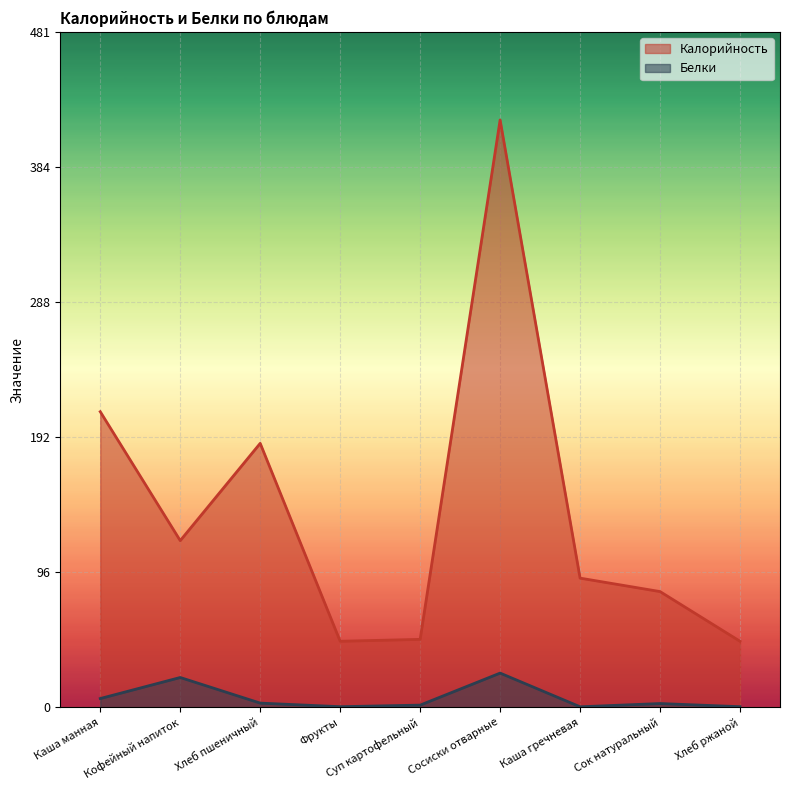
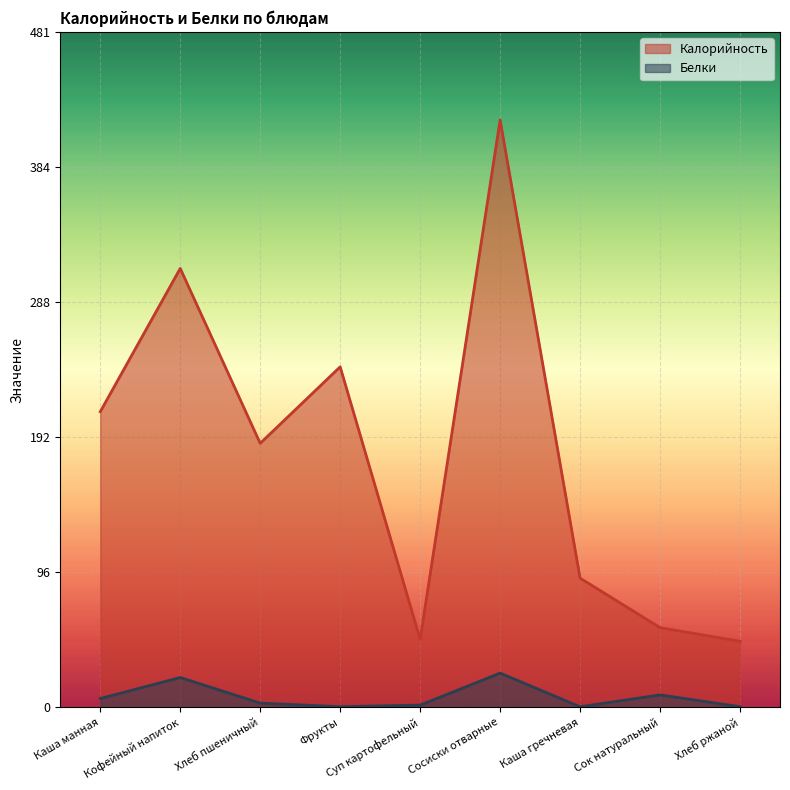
  {
    "Калорийность": {
      "Каша манная": 211,
-     "Кофейный напиток": 119,
+     "Кофейный напиток": 313,
      "Хлеб пшеничный": 188,
-     "Фрукты": 47,
+     "Фрукты": 243,
      "Суп картофельный": 48,
      "Сосиски отварные": 418,
      "Каша гречневая": 92,
-     "Сок натуральный": 82,
+     "Сок натуральный": 57,
      "Хлеб ржаной": 47
    },
    "Белки": {
      "Каша манная": 6,
      "Кофейный напиток": 21,
      "Хлеб пшеничный": 3,
      "Фрукты": 0,
      "Суп картофельный": 2,
      "Сосиски отварные": 24,
      "Каша гречневая": 0,
-     "Сок натуральный": 3,
+     "Сок натуральный": 9,
      "Хлеб ржаной": 0
    }
  }
